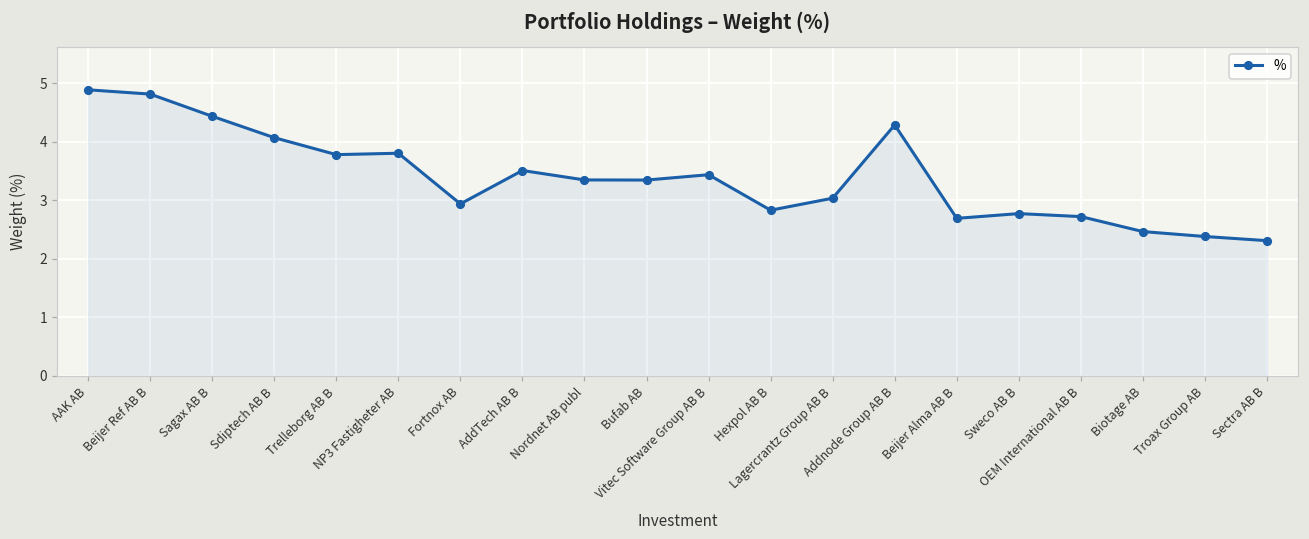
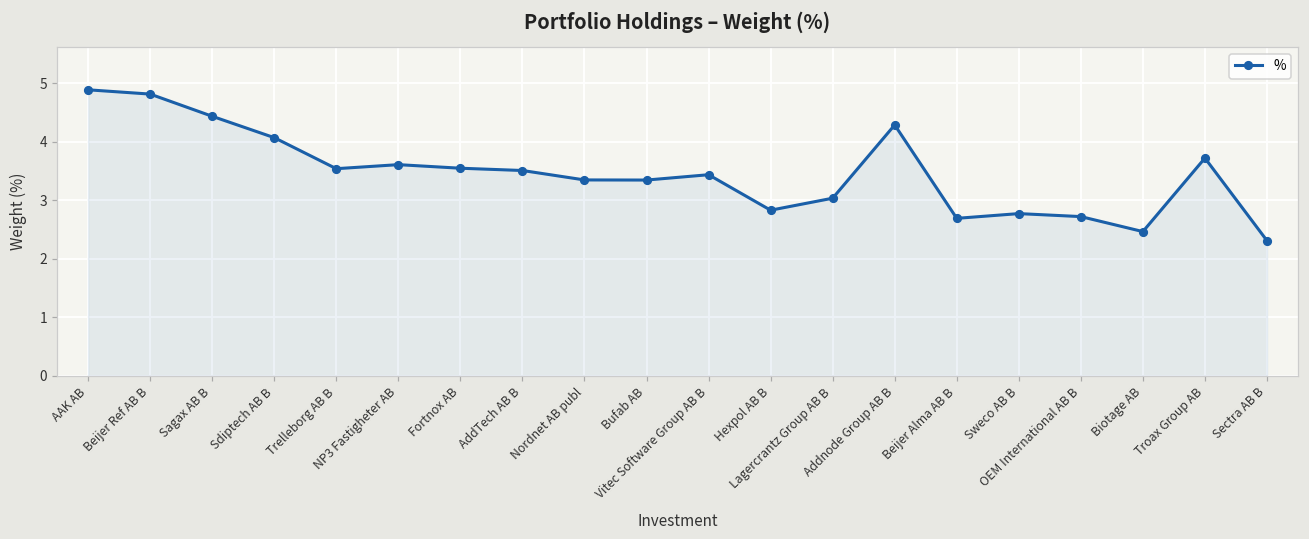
  {
    "AAK AB": 4.9,
    "Beijer Ref AB B": 4.8,
    "Sagax AB B": 4.4,
    "Sdiptech AB B": 4.1,
-   "Trelleborg AB B": 3.8,
-   "NP3 Fastigheter AB": 3.8,
-   "Fortnox AB": 2.9,
+   "Trelleborg AB B": 3.5,
+   "NP3 Fastigheter AB": 3.6,
+   "Fortnox AB": 3.5,
    "AddTech AB B": 3.5,
    "Nordnet AB publ": 3.3,
    "Bufab AB": 3.3,
    "Vitec Software Group AB B": 3.4,
    "Hexpol AB B": 2.8,
    "Lagercrantz Group AB B": 3.0,
    "Addnode Group AB B": 4.3,
    "Beijer Alma AB B": 2.7,
    "Sweco AB B": 2.8,
    "OEM International AB B": 2.7,
    "Biotage AB": 2.5,
-   "Troax Group AB": 2.4,
+   "Troax Group AB": 3.7,
    "Sectra AB B": 2.3
  }
